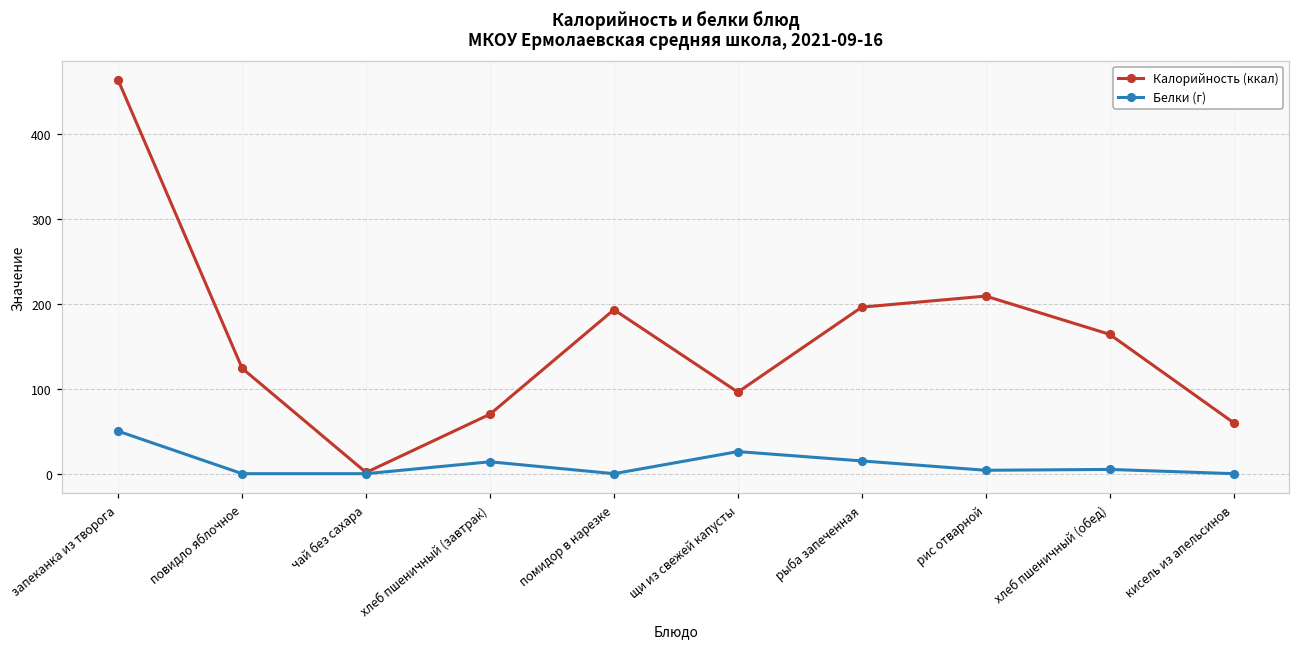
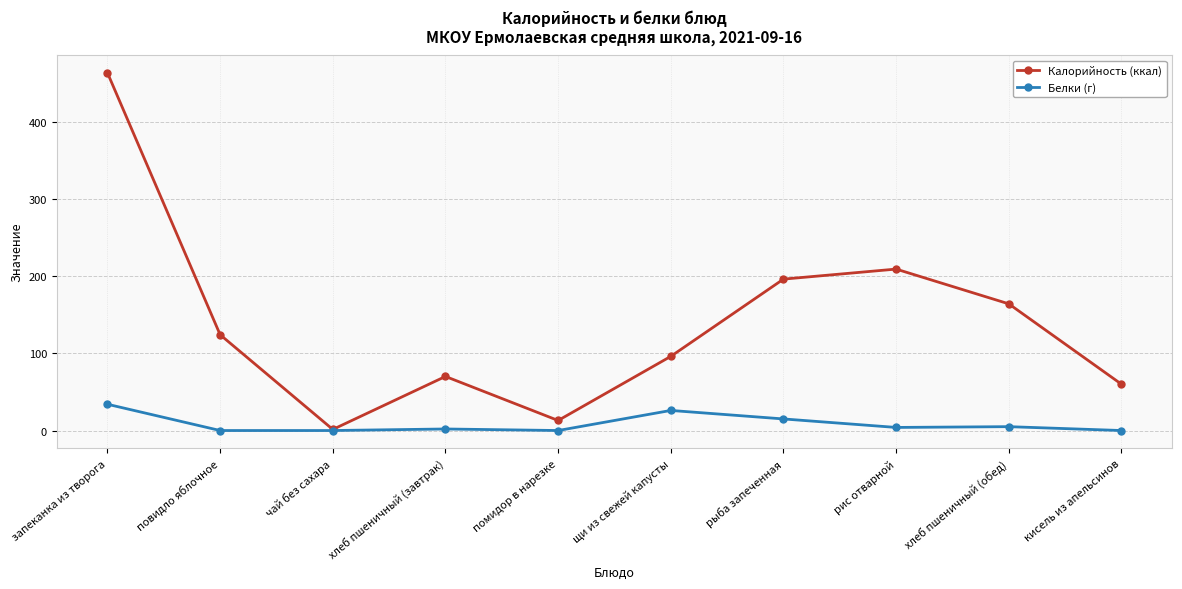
  {
    "Калорийность (ккал)": {
      "запеканка из творога": 460,
      "повидло яблочное": 120,
      "хлеб пшеничный (завтрак)": 70,
-     "помидор в нарезке": 190,
+     "помидор в нарезке": 10,
      "щи из свежей капусты": 100,
      "рыба запеченная": 200,
      "рис отварной": 210,
      "хлеб пшеничный (обед)": 160,
      "кисель из апельсинов": 60
    },
    "Белки (г)": {
-     "запеканка из творога": 50,
+     "запеканка из творога": 30,
      "повидло яблочное": 0,
-     "хлеб пшеничный (завтрак)": 10,
+     "хлеб пшеничный (завтрак)": 0,
      "помидор в нарезке": 0,
      "щи из свежей капусты": 30,
      "рыба запеченная": 20,
      "рис отварной": 0,
      "хлеб пшеничный (обед)": 10,
      "кисель из апельсинов": 0
    }
  }
